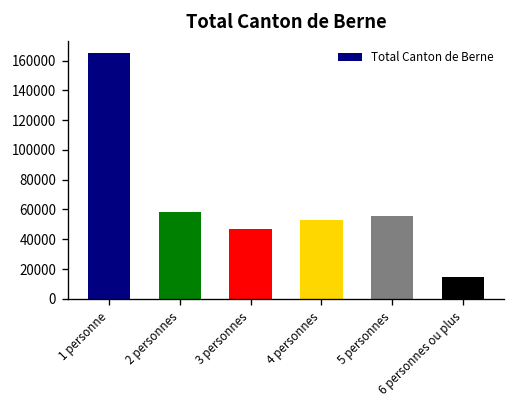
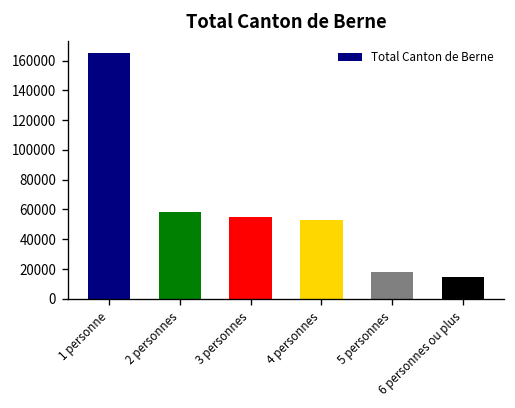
  {
    "1 personne": 165000,
    "2 personnes": 58000,
-   "3 personnes": 47000,
+   "3 personnes": 55000,
    "4 personnes": 53000,
-   "5 personnes": 56000,
+   "5 personnes": 18000,
    "6 personnes ou plus": 15000
  }
